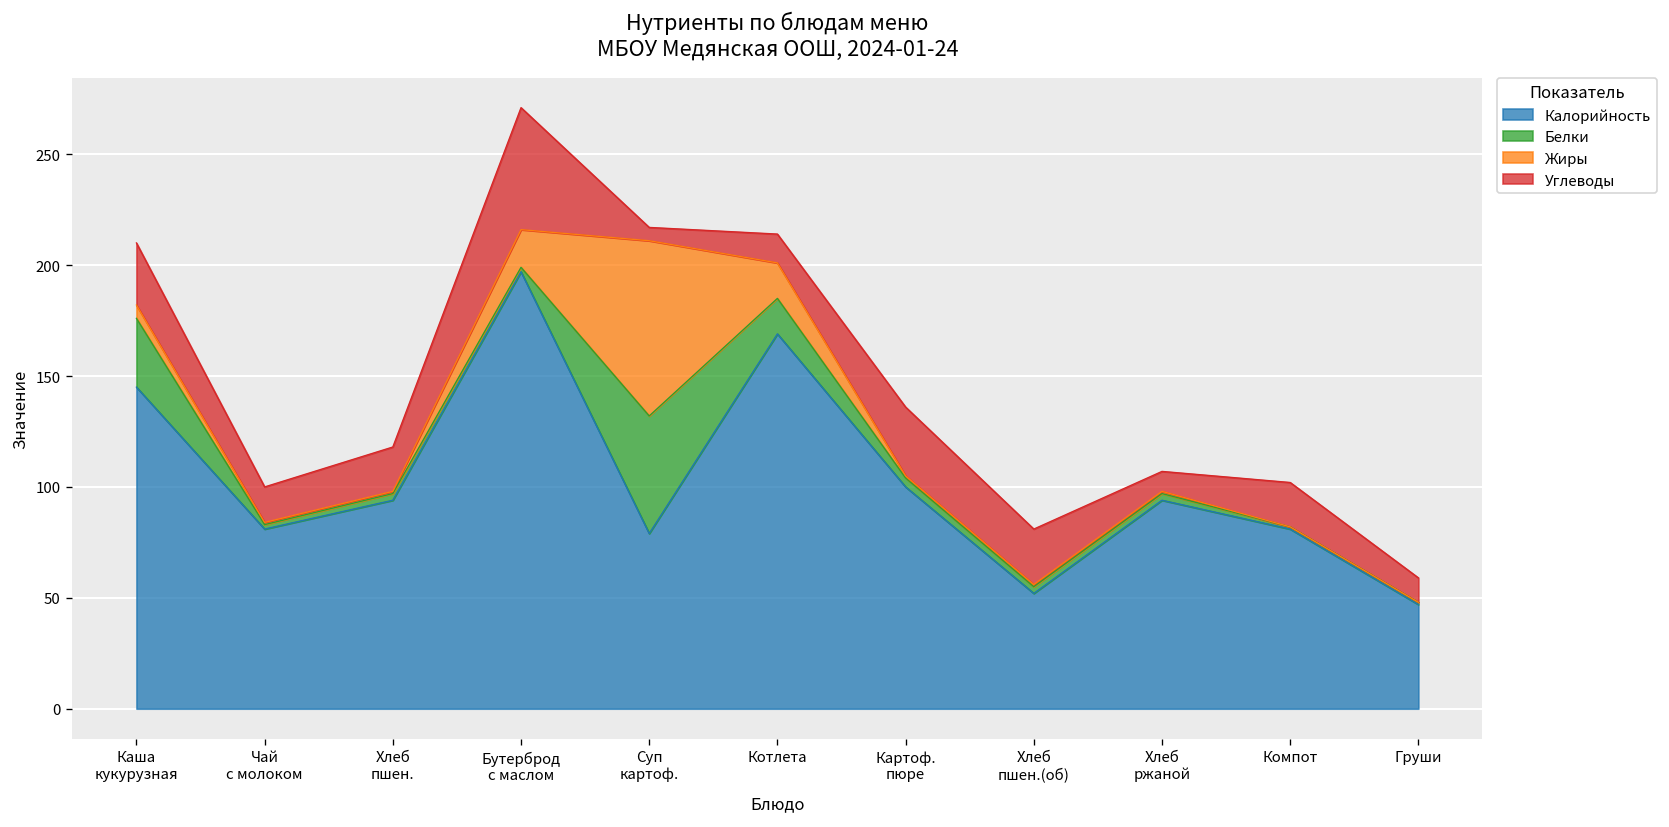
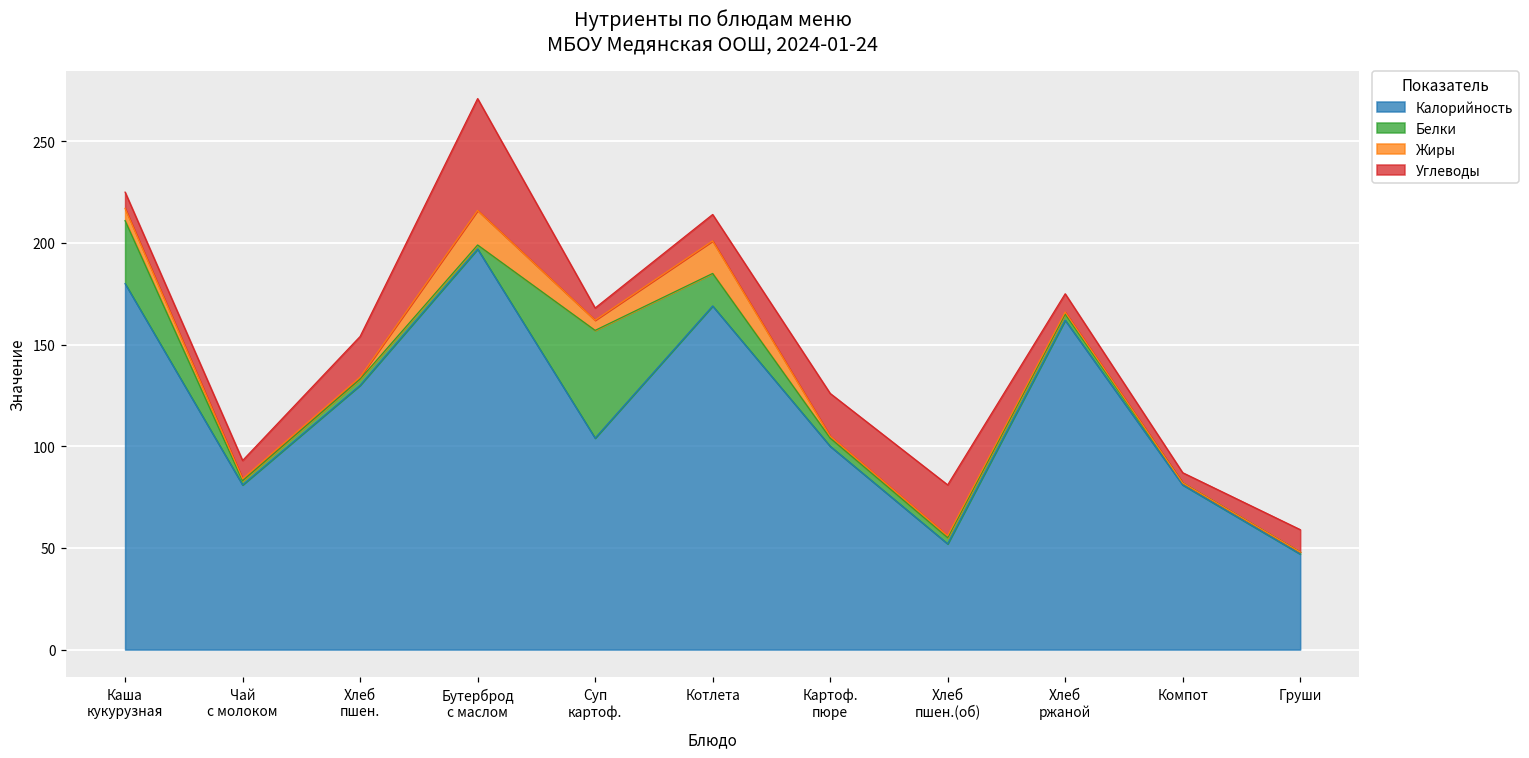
  {
    "Калорийность": {
-     "Каша кукурузная": 145,
+     "Каша кукурузная": 180,
      "Чай с молоком": 81,
-     "Хлеб пшен.": 94,
+     "Хлеб пшен.": 130,
      "Бутерброд с маслом": 197,
-     "Суп картоф.": 79,
+     "Суп картоф.": 104,
      "Котлета": 169,
      "Картоф. пюре": 100,
      "Хлеб пшен.(об)": 52,
-     "Хлеб ржаной": 94
+     "Хлеб ржаной": 162
    },
    "Белки": {
      "Каша кукурузная": 31,
      "Бутерброд с маслом": 2,
      "Суп картоф.": 53,
      "Котлета": 16
    },
    "Жиры": {
      "Каша кукурузная": 6,
      "Бутерброд с маслом": 17,
-     "Суп картоф.": 79,
+     "Суп картоф.": 5,
      "Котлета": 16
    },
    "Углеводы": {
-     "Каша кукурузная": 28,
-     "Чай с молоком": 16,
+     "Каша кукурузная": 8,
+     "Чай с молоком": 9,
      "Хлеб пшен.": 20,
      "Бутерброд с маслом": 55,
      "Суп картоф.": 6,
      "Котлета": 13,
-     "Картоф. пюре": 31,
+     "Картоф. пюре": 21,
      "Хлеб пшен.(об)": 25,
      "Хлеб ржаной": 9,
-     "Компот": 20,
+     "Компот": 5,
      "Груши": 11
    }
  }
